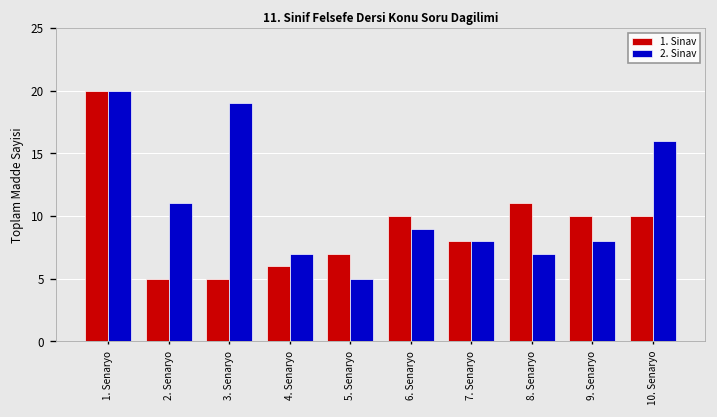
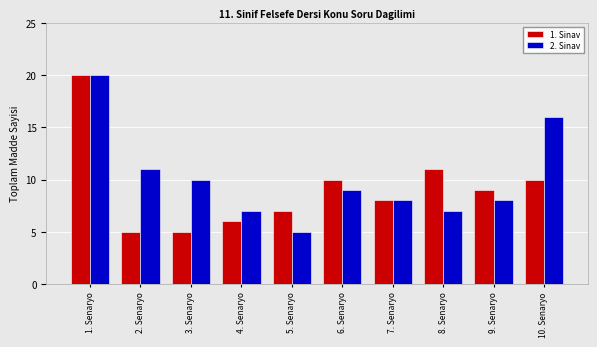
  {
    "1. Sinav": {
      "1. Senaryo": 20,
      "2. Senaryo": 5,
      "3. Senaryo": 5,
      "4. Senaryo": 6,
      "5. Senaryo": 7,
      "6. Senaryo": 10,
      "7. Senaryo": 8,
      "8. Senaryo": 11,
-     "9. Senaryo": 10,
+     "9. Senaryo": 9,
      "10. Senaryo": 10
    },
    "2. Sinav": {
      "1. Senaryo": 20,
      "2. Senaryo": 11,
-     "3. Senaryo": 19,
+     "3. Senaryo": 10,
      "4. Senaryo": 7,
      "5. Senaryo": 5,
      "6. Senaryo": 9,
      "7. Senaryo": 8,
      "8. Senaryo": 7,
      "9. Senaryo": 8,
      "10. Senaryo": 16
    }
  }
